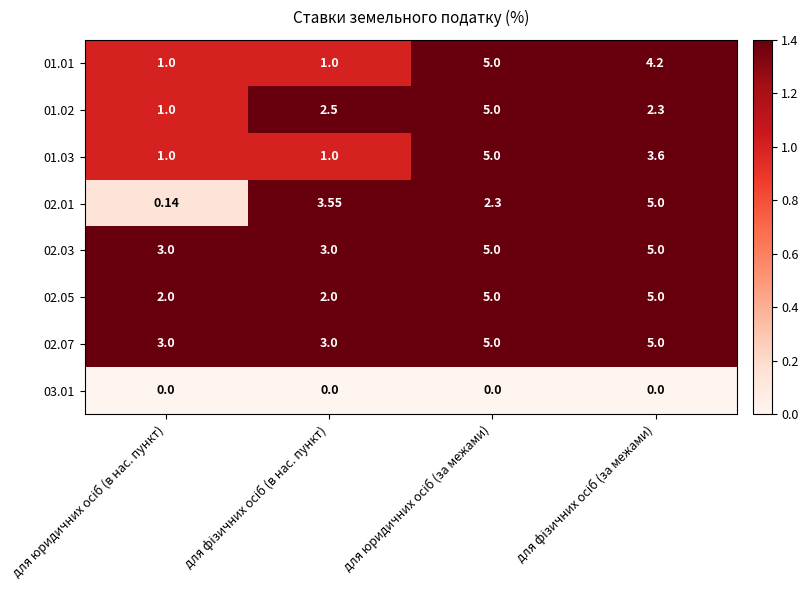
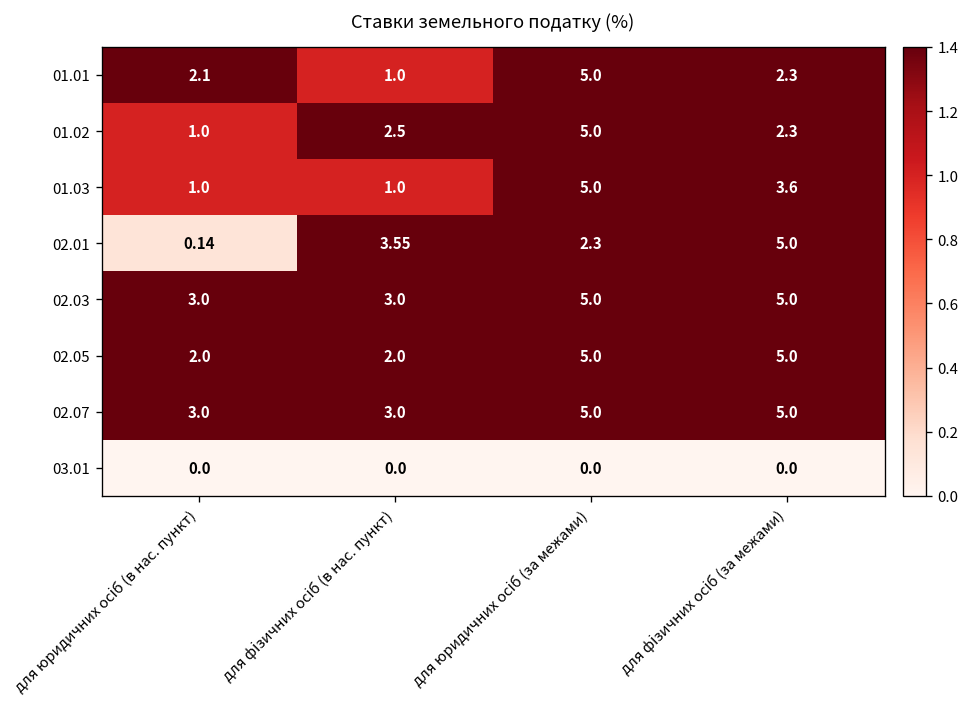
  {
    "01.01": {
-     "для юридичних осіб (в нас. пункт)": 1.0,
+     "для юридичних осіб (в нас. пункт)": 2.1,
      "для фізичних осіб (в нас. пункт)": 1.0,
      "для юридичних осіб (за межами)": 5.0,
-     "для фізичних осіб (за межами)": 4.2
+     "для фізичних осіб (за межами)": 2.3
    },
    "01.02": {
      "для юридичних осіб (в нас. пункт)": 1.0,
      "для фізичних осіб (в нас. пункт)": 2.5,
      "для юридичних осіб (за межами)": 5.0,
      "для фізичних осіб (за межами)": 2.3
    },
    "01.03": {
      "для юридичних осіб (в нас. пункт)": 1.0,
      "для фізичних осіб (в нас. пункт)": 1.0,
      "для юридичних осіб (за межами)": 5.0,
      "для фізичних осіб (за межами)": 3.6
    },
    "02.01": {
      "для юридичних осіб (в нас. пункт)": 0.14,
      "для фізичних осіб (в нас. пункт)": 3.55,
      "для юридичних осіб (за межами)": 2.3,
      "для фізичних осіб (за межами)": 5.0
    },
    "02.03": {
      "для юридичних осіб (в нас. пункт)": 3.0,
      "для фізичних осіб (в нас. пункт)": 3.0,
      "для юридичних осіб (за межами)": 5.0,
      "для фізичних осіб (за межами)": 5.0
    },
    "02.05": {
      "для юридичних осіб (в нас. пункт)": 2.0,
      "для фізичних осіб (в нас. пункт)": 2.0,
      "для юридичних осіб (за межами)": 5.0,
      "для фізичних осіб (за межами)": 5.0
    },
    "02.07": {
      "для юридичних осіб (в нас. пункт)": 3.0,
      "для фізичних осіб (в нас. пункт)": 3.0,
      "для юридичних осіб (за межами)": 5.0,
      "для фізичних осіб (за межами)": 5.0
    },
    "03.01": {
      "для юридичних осіб (в нас. пункт)": 0.0,
      "для фізичних осіб (в нас. пункт)": 0.0,
      "для юридичних осіб (за межами)": 0.0,
      "для фізичних осіб (за межами)": 0.0
    }
  }
